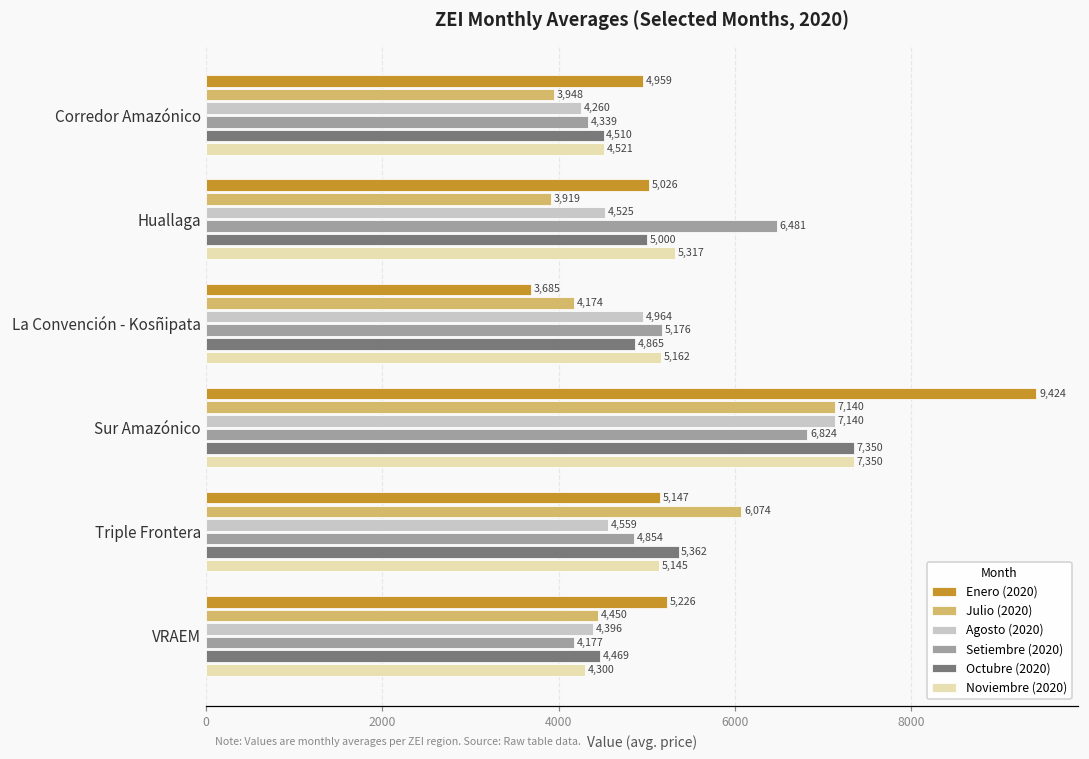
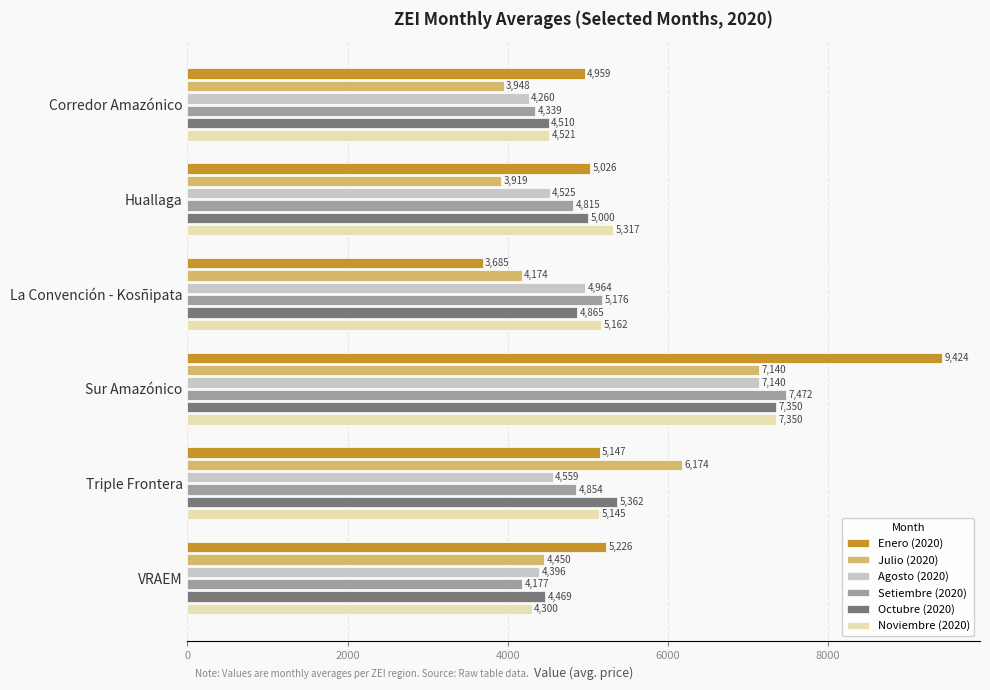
  {
    "Enero (2020)": {
      "Corredor Amazónico": "4,959",
      "Huallaga": "5,026",
      "La Convención - Kosñipata": "3,685",
      "Sur Amazónico": "9,424",
      "Triple Frontera": "5,147",
      "VRAEM": "5,226"
    },
    "Julio (2020)": {
      "Corredor Amazónico": "3,948",
      "Huallaga": "3,919",
      "La Convención - Kosñipata": "4,174",
      "Sur Amazónico": "7,140",
-     "Triple Frontera": "6,074",
+     "Triple Frontera": "6,174",
      "VRAEM": "4,450"
    },
    "Setiembre (2020)": {
      "Corredor Amazónico": "4,339",
-     "Huallaga": "6,481",
+     "Huallaga": "4,815",
      "La Convención - Kosñipata": "5,176",
-     "Sur Amazónico": "6,824",
+     "Sur Amazónico": "7,472",
      "Triple Frontera": "4,854",
      "VRAEM": "4,177"
    },
    "Octubre (2020)": {
      "Corredor Amazónico": "4,510",
      "Huallaga": "5,000",
      "La Convención - Kosñipata": "4,865",
      "Sur Amazónico": "7,350",
      "Triple Frontera": "5,362",
      "VRAEM": "4,469"
    }
  }
